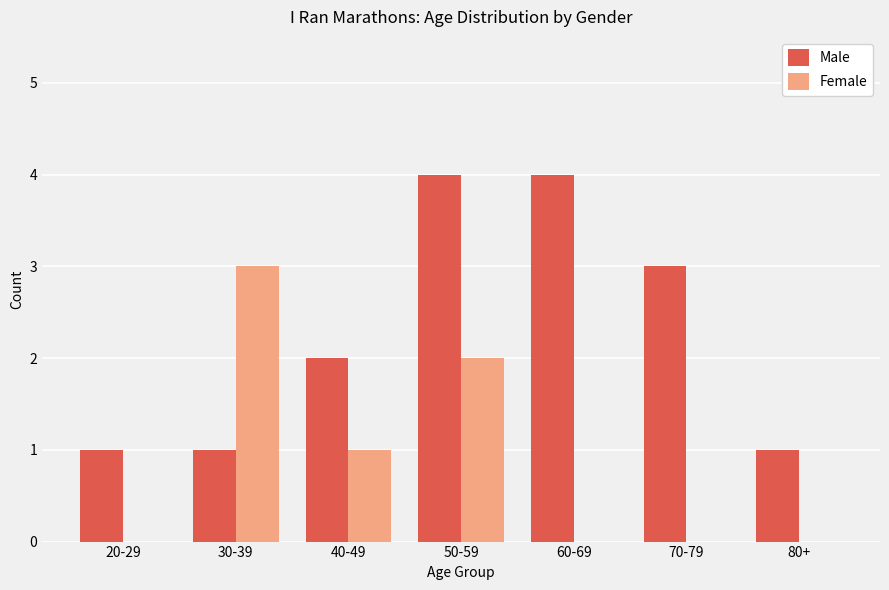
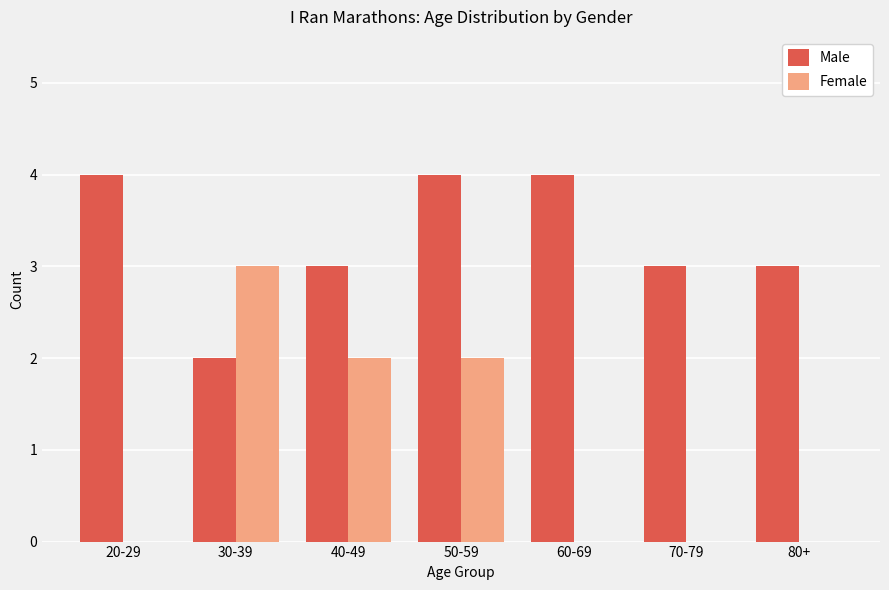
  {
    "Male": {
-     "20-29": 1,
-     "30-39": 1,
-     "40-49": 2,
+     "20-29": 4,
+     "30-39": 2,
+     "40-49": 3,
      "50-59": 4,
      "60-69": 4,
      "70-79": 3,
-     "80+": 1
+     "80+": 3
    },
    "Female": {
      "20-29": 0,
      "30-39": 3,
-     "40-49": 1,
+     "40-49": 2,
      "50-59": 2,
      "60-69": 0,
      "70-79": 0,
      "80+": 0
    }
  }
